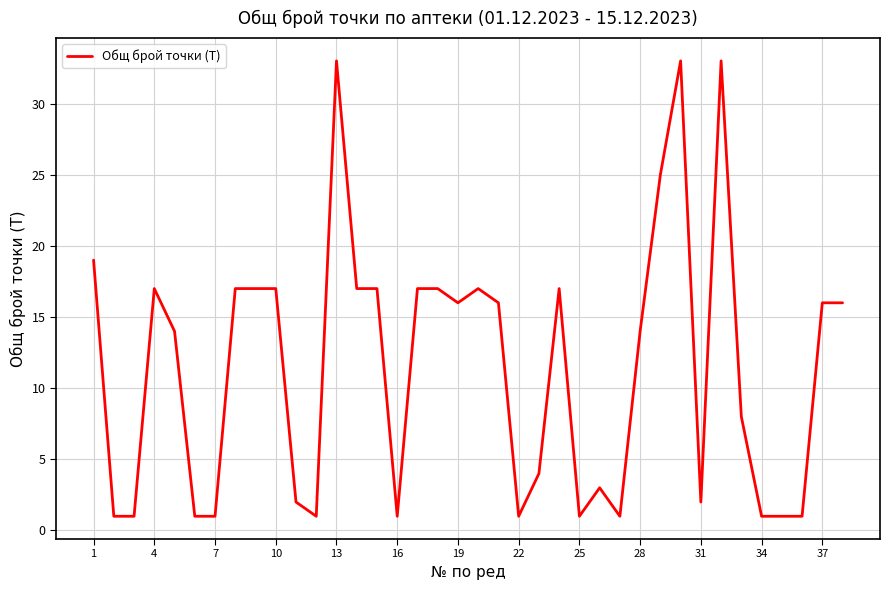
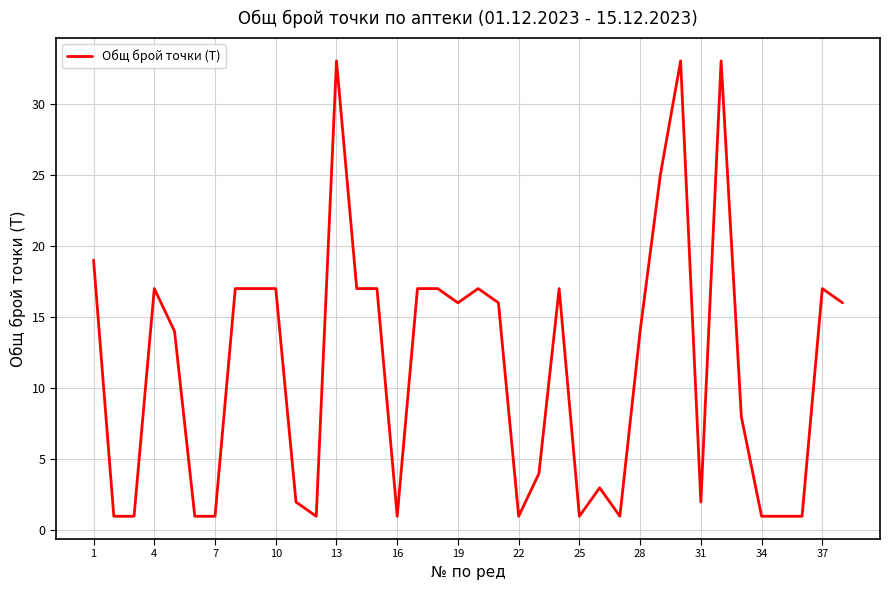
  {
    "1": 19,
    "4": 17,
    "7": 1,
    "10": 17,
    "13": 33,
    "16": 1,
    "19": 16,
    "22": 1,
    "25": 1,
    "28": 14,
    "31": 2,
    "34": 1,
-   "37": 16
+   "37": 17
  }
